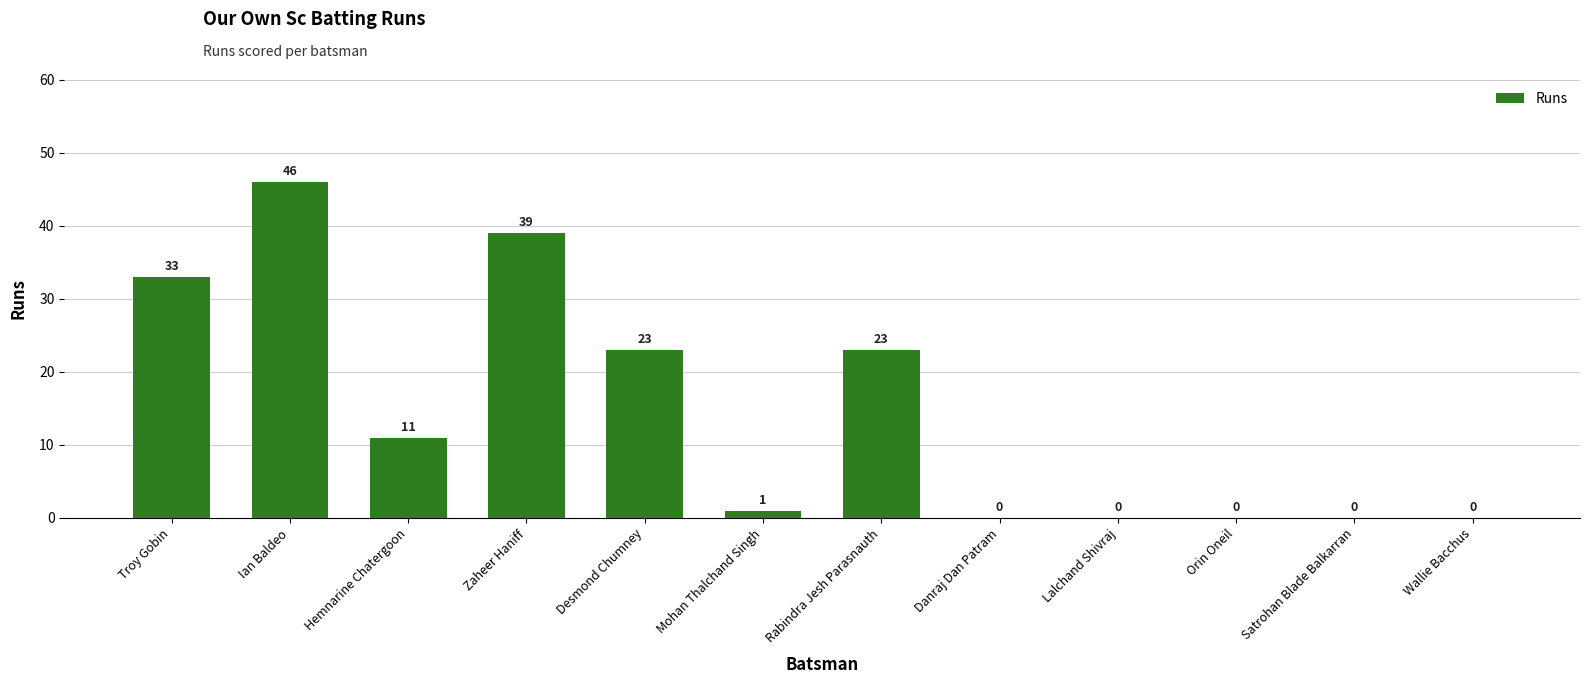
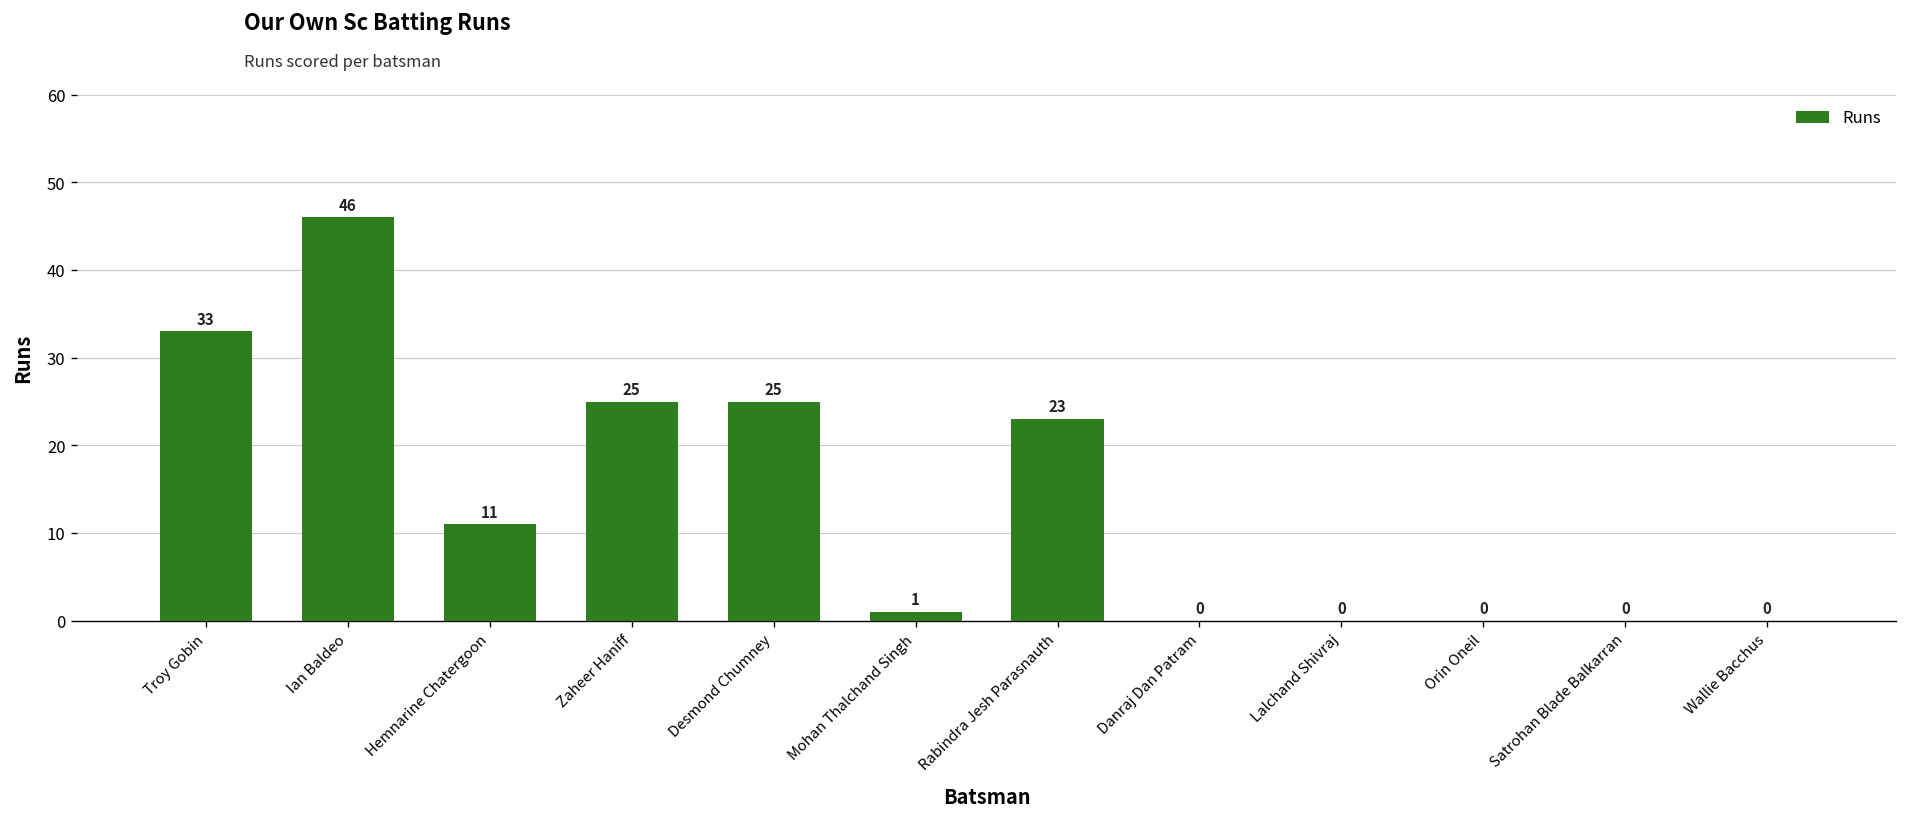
  {
    "Troy Gobin": 33,
    "Ian Baldeo": 46,
    "Hemnarine Chatergoon": 11,
-   "Zaheer Haniff": 39,
-   "Desmond Chumney": 23,
+   "Zaheer Haniff": 25,
+   "Desmond Chumney": 25,
    "Mohan Thalchand Singh": 1,
    "Rabindra Jesh Parasnauth": 23,
    "Danraj Dan Patram": 0,
    "Lalchand Shivraj": 0,
    "Orin Oneil": 0,
    "Satrohan Blade Balkarran": 0,
    "Wallie Bacchus": 0
  }
